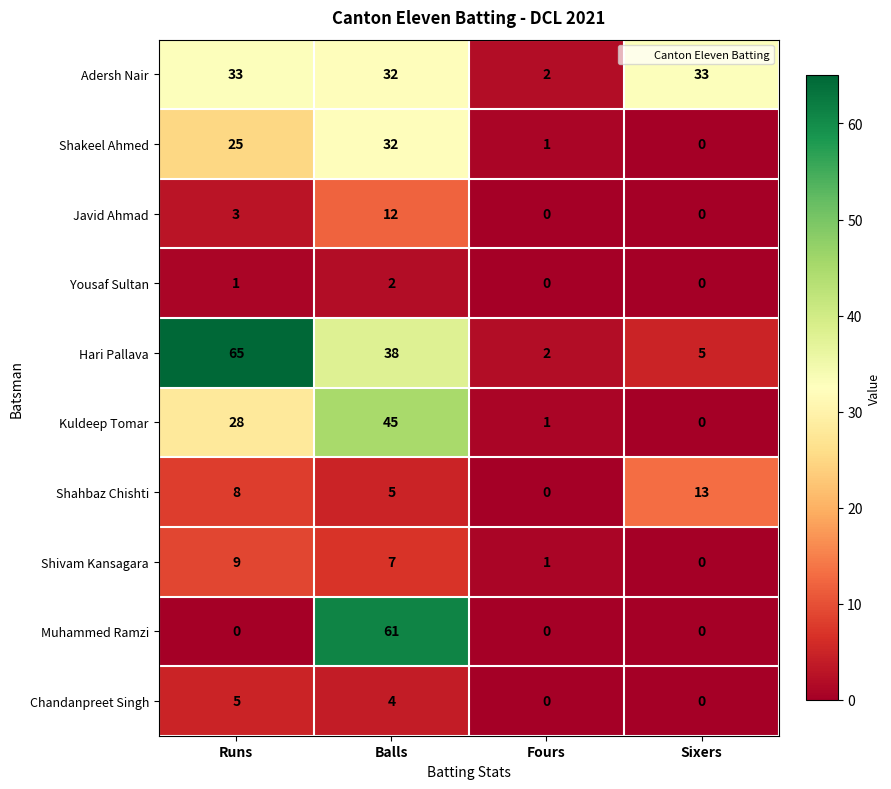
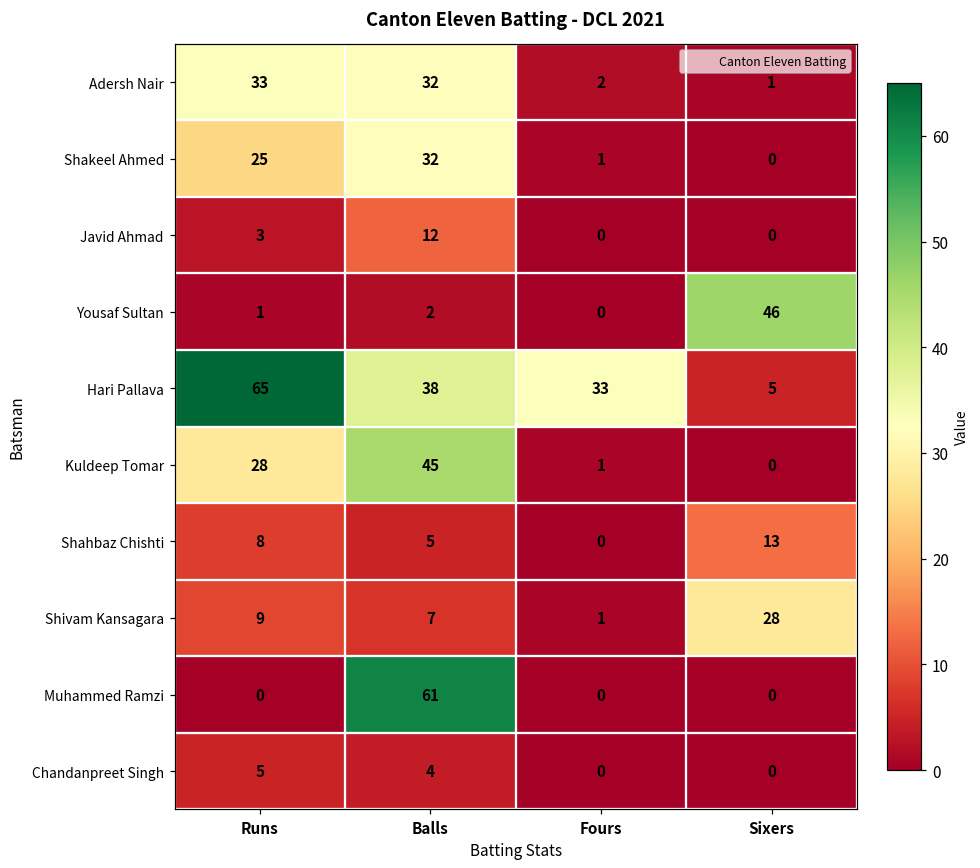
  {
    "Adersh Nair": {
      "Runs": 33,
      "Balls": 32,
      "Fours": 2,
-     "Sixers": 33
+     "Sixers": 1
    },
    "Shakeel Ahmed": {
      "Runs": 25,
      "Balls": 32,
      "Fours": 1,
      "Sixers": 0
    },
    "Javid Ahmad": {
      "Runs": 3,
      "Balls": 12,
      "Fours": 0,
      "Sixers": 0
    },
    "Yousaf Sultan": {
      "Runs": 1,
      "Balls": 2,
      "Fours": 0,
-     "Sixers": 0
+     "Sixers": 46
    },
    "Hari Pallava": {
      "Runs": 65,
      "Balls": 38,
-     "Fours": 2,
+     "Fours": 33,
      "Sixers": 5
    },
    "Kuldeep Tomar": {
      "Runs": 28,
      "Balls": 45,
      "Fours": 1,
      "Sixers": 0
    },
    "Shahbaz Chishti": {
      "Runs": 8,
      "Balls": 5,
      "Fours": 0,
      "Sixers": 13
    },
    "Shivam Kansagara": {
      "Runs": 9,
      "Balls": 7,
      "Fours": 1,
-     "Sixers": 0
+     "Sixers": 28
    },
    "Muhammed Ramzi": {
      "Runs": 0,
      "Balls": 61,
      "Fours": 0,
      "Sixers": 0
    },
    "Chandanpreet Singh": {
      "Runs": 5,
      "Balls": 4,
      "Fours": 0,
      "Sixers": 0
    }
  }
